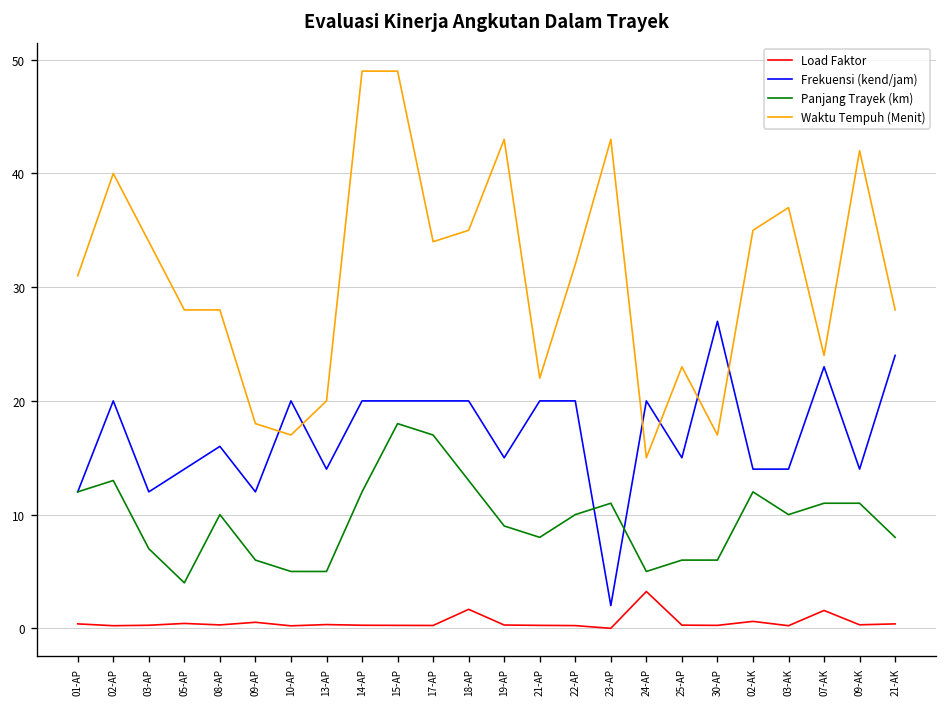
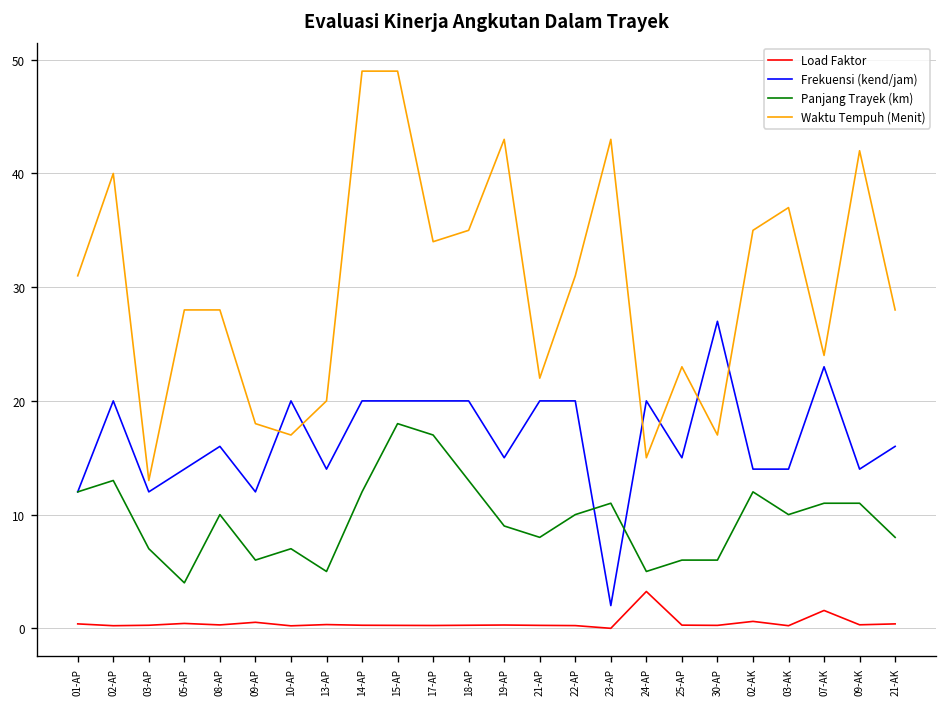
  {
    "Load Faktor": {
      "01-AP": 0,
      "02-AP": 0,
      "03-AP": 0,
      "05-AP": 0,
      "08-AP": 0,
      "09-AP": 1,
      "10-AP": 0,
      "13-AP": 0,
      "14-AP": 0,
      "15-AP": 0,
      "17-AP": 0,
-     "18-AP": 2,
+     "18-AP": 0,
      "19-AP": 0,
      "21-AP": 0,
      "22-AP": 0,
      "23-AP": 0,
      "24-AP": 3,
      "25-AP": 0,
      "30-AP": 0,
      "02-AK": 1,
      "03-AK": 0,
      "07-AK": 2,
      "09-AK": 0,
      "21-AK": 0
    },
    "Frekuensi (kend/jam)": {
      "02-AP": 20,
      "03-AP": 12,
      "05-AP": 14,
      "08-AP": 16,
      "09-AP": 12,
      "10-AP": 20,
      "13-AP": 14,
      "14-AP": 20,
      "15-AP": 20,
      "17-AP": 20,
      "18-AP": 20,
      "19-AP": 15,
      "21-AP": 20,
      "22-AP": 20,
      "23-AP": 2,
      "24-AP": 20,
      "25-AP": 15,
      "30-AP": 27,
      "02-AK": 14,
      "03-AK": 14,
      "07-AK": 23,
      "09-AK": 14,
-     "21-AK": 24
+     "21-AK": 16
    },
    "Panjang Trayek (km)": {
      "02-AP": 13,
      "03-AP": 7,
      "05-AP": 4,
      "08-AP": 10,
      "09-AP": 6,
-     "10-AP": 5,
+     "10-AP": 7,
      "13-AP": 5,
      "14-AP": 12,
      "15-AP": 18,
      "17-AP": 17,
      "18-AP": 13,
      "19-AP": 9,
      "21-AP": 8,
      "22-AP": 10,
      "23-AP": 11,
      "24-AP": 5,
      "25-AP": 6,
      "30-AP": 6,
      "02-AK": 12,
      "03-AK": 10,
      "07-AK": 11,
      "09-AK": 11,
      "21-AK": 8
    },
    "Waktu Tempuh (Menit)": {
      "01-AP": 31,
      "02-AP": 40,
-     "03-AP": 34,
+     "03-AP": 13,
      "05-AP": 28,
      "08-AP": 28,
      "09-AP": 18,
      "10-AP": 17,
      "13-AP": 20,
      "14-AP": 49,
      "15-AP": 49,
      "17-AP": 34,
      "18-AP": 35,
      "19-AP": 43,
      "21-AP": 22,
-     "22-AP": 32,
+     "22-AP": 31,
      "23-AP": 43,
      "24-AP": 15,
      "25-AP": 23,
      "30-AP": 17,
      "02-AK": 35,
      "03-AK": 37,
      "07-AK": 24,
      "09-AK": 42,
      "21-AK": 28
    }
  }
